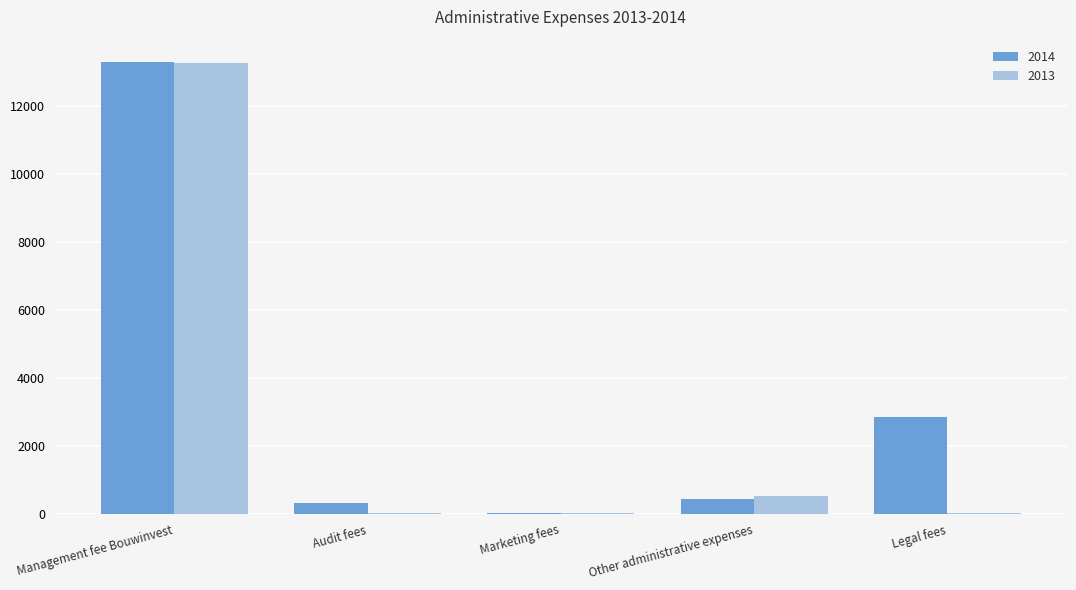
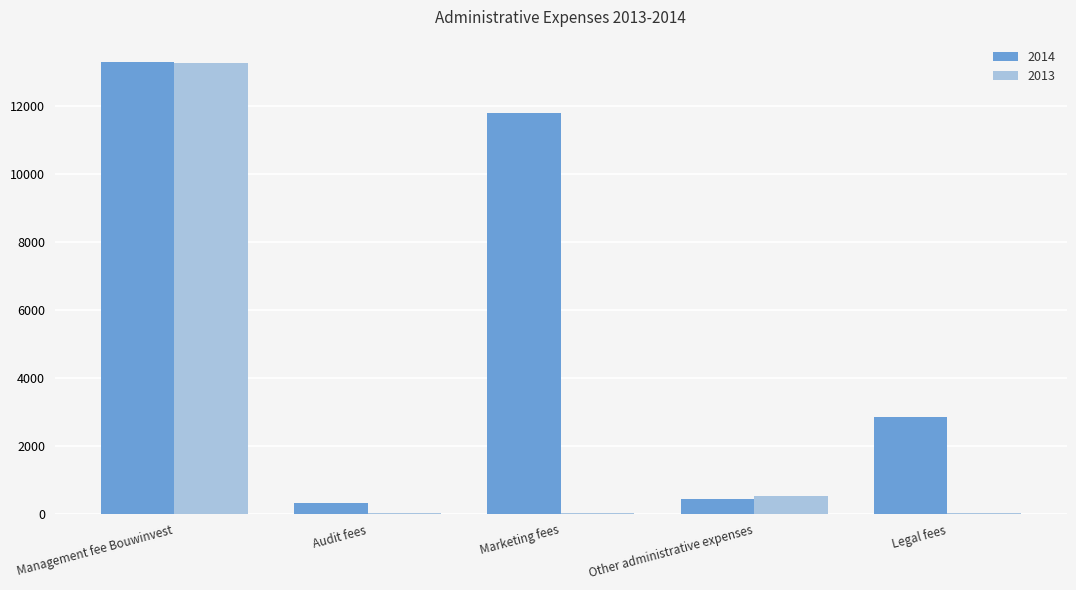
  {
    "2014": {
      "Management fee Bouwinvest": 13300,
      "Audit fees": 300,
-     "Marketing fees": 0,
+     "Marketing fees": 11800,
      "Other administrative expenses": 400,
      "Legal fees": 2900
    },
    "2013": {
      "Management fee Bouwinvest": 13200,
      "Other administrative expenses": 500
    }
  }
